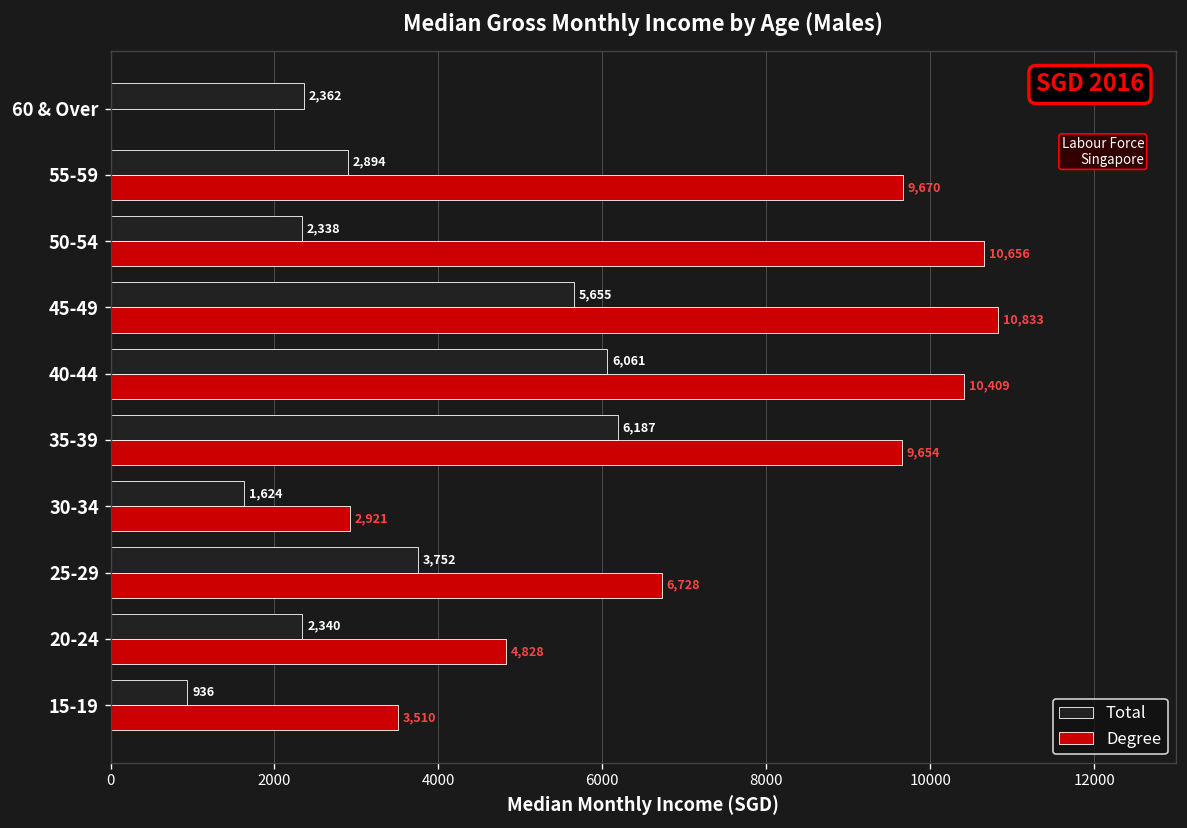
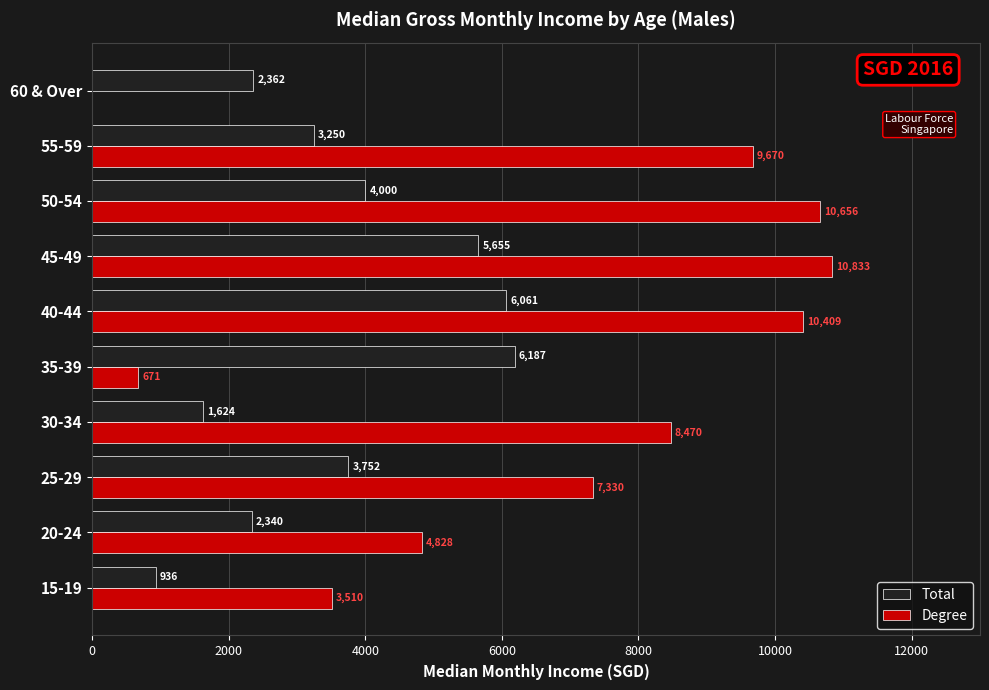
  {
    "Total": {
      "60 & Over": "2,362",
-     "55-59": "2,894",
-     "50-54": "2,338",
+     "55-59": "3,250",
+     "50-54": "4,000",
      "45-49": "5,655",
      "40-44": "6,061",
      "35-39": "6,187",
      "30-34": "1,624",
      "25-29": "3,752",
      "20-24": "2,340",
      "15-19": "936"
    },
    "Degree": {
      "55-59": "9,670",
      "50-54": "10,656",
      "45-49": "10,833",
      "40-44": "10,409",
-     "35-39": "9,654",
-     "30-34": "2,921",
-     "25-29": "6,728",
+     "35-39": "671",
+     "30-34": "8,470",
+     "25-29": "7,330",
      "20-24": "4,828",
      "15-19": "3,510"
    }
  }
